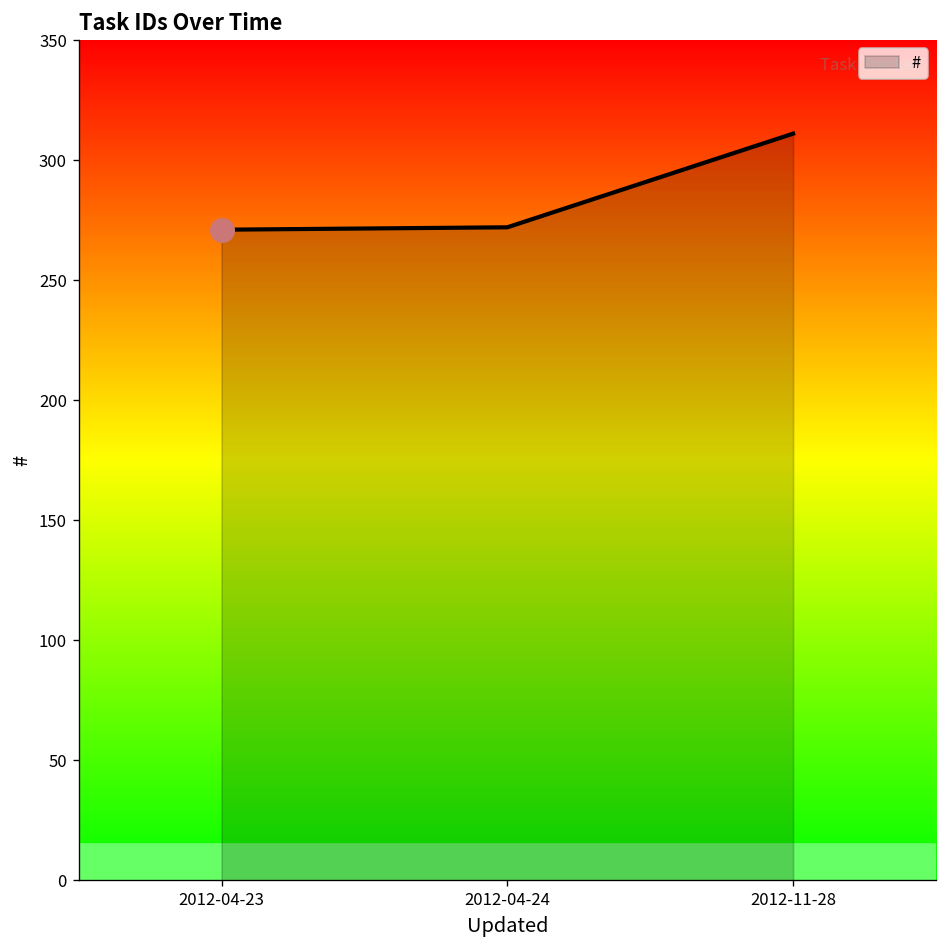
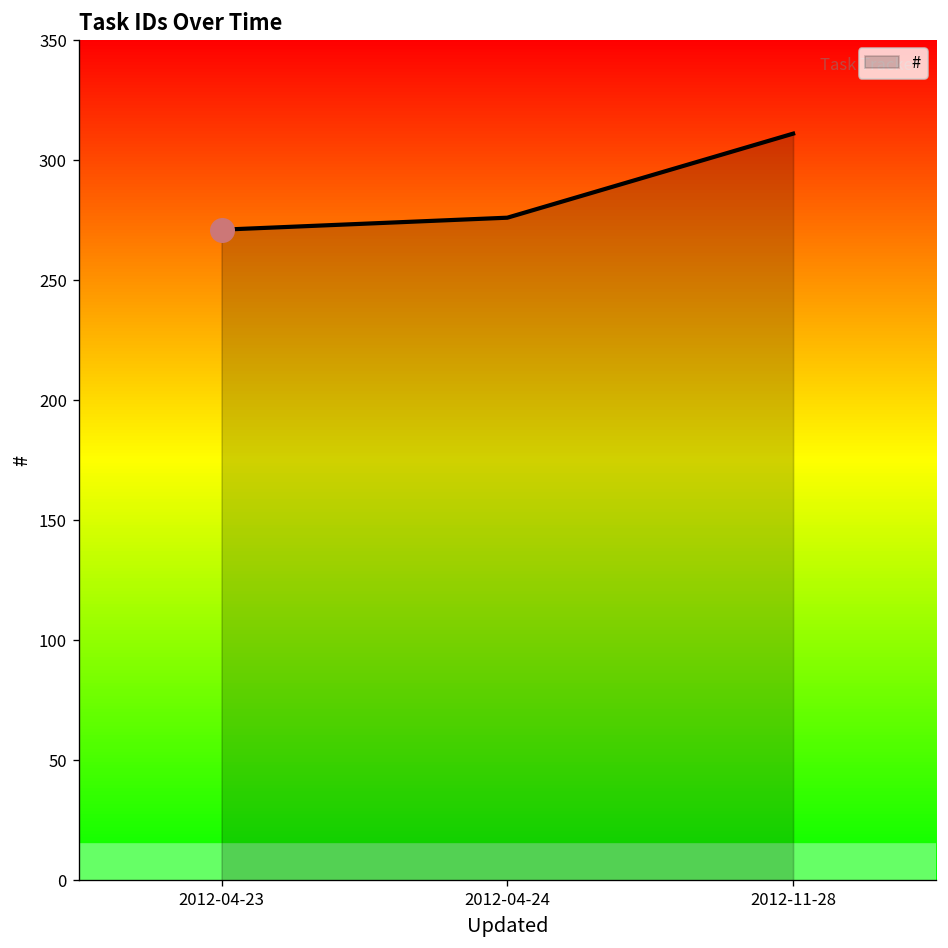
  {
    "#": {
-     "2012-04-24": 272,
+     "2012-04-24": 276,
      "2012-11-28": 311
    }
  }
